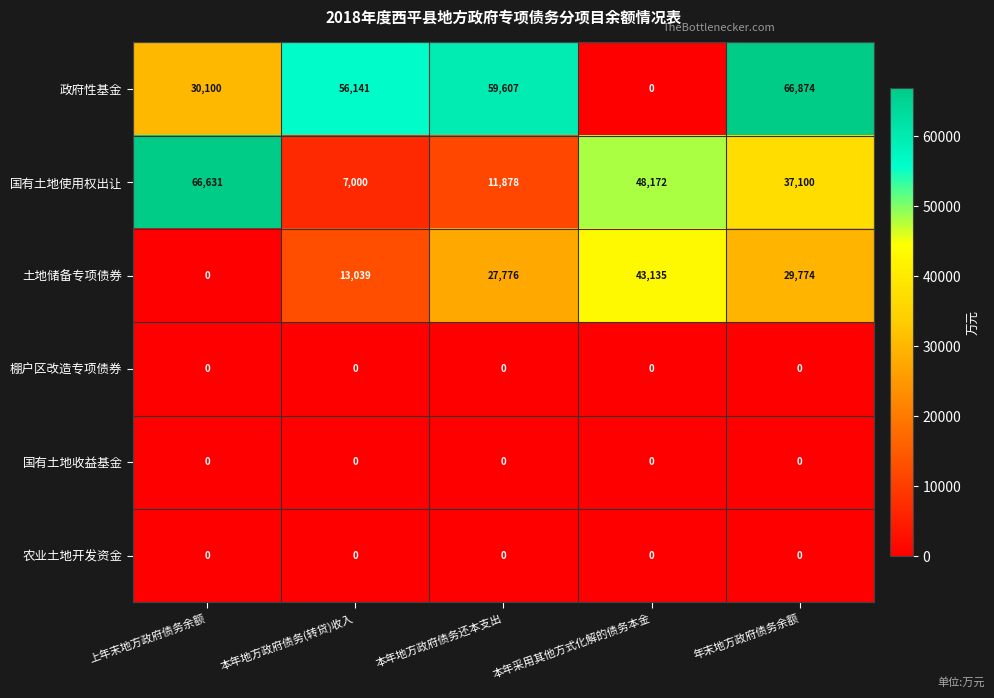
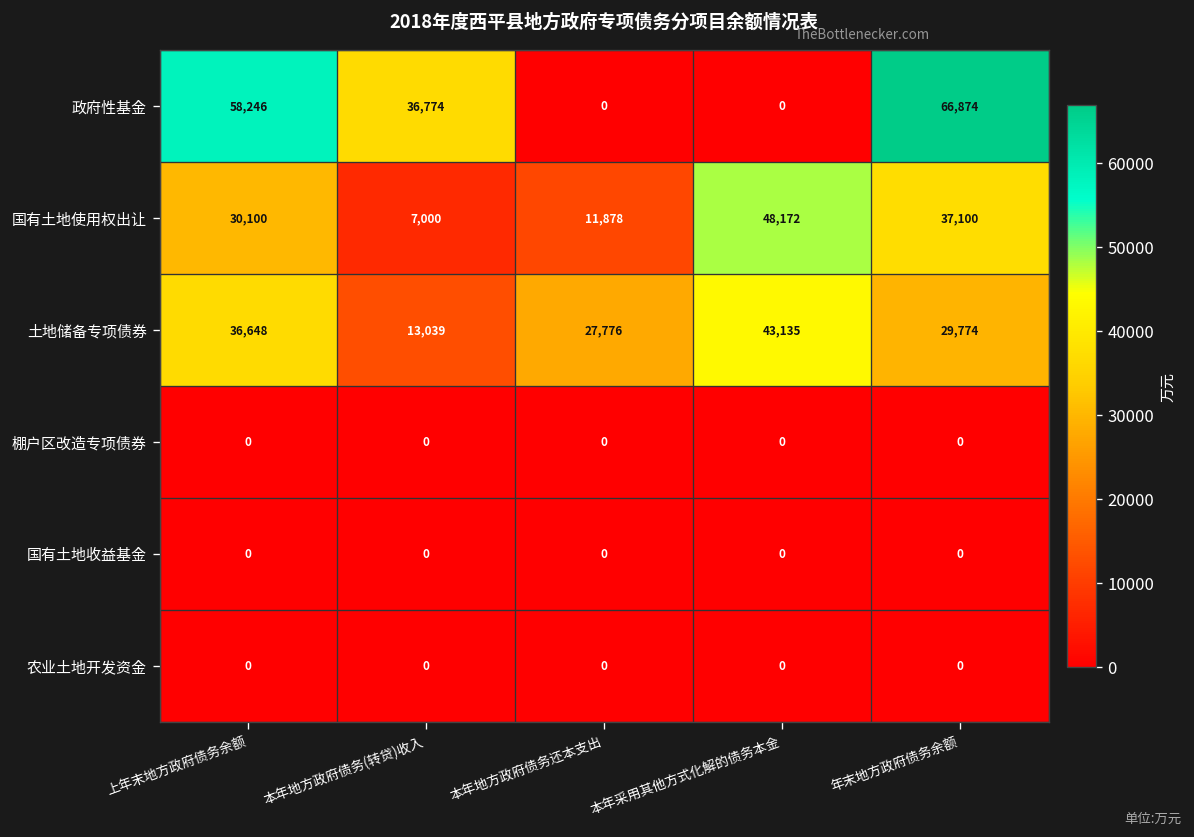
  {
    "政府性基金": {
-     "上年末地方政府债务余额": "30,100",
-     "本年地方政府债务(转贷)收入": "56,141",
-     "本年地方政府债务还本支出": "59,607",
+     "上年末地方政府债务余额": "58,246",
+     "本年地方政府债务(转贷)收入": "36,774",
+     "本年地方政府债务还本支出": "0",
      "本年采用其他方式化解的债务本金": "0",
      "年末地方政府债务余额": "66,874"
    },
    "国有土地使用权出让": {
-     "上年末地方政府债务余额": "66,631",
+     "上年末地方政府债务余额": "30,100",
      "本年地方政府债务(转贷)收入": "7,000",
      "本年地方政府债务还本支出": "11,878",
      "本年采用其他方式化解的债务本金": "48,172",
      "年末地方政府债务余额": "37,100"
    },
    "土地储备专项债券": {
-     "上年末地方政府债务余额": "0",
+     "上年末地方政府债务余额": "36,648",
      "本年地方政府债务(转贷)收入": "13,039",
      "本年地方政府债务还本支出": "27,776",
      "本年采用其他方式化解的债务本金": "43,135",
      "年末地方政府债务余额": "29,774"
    },
    "棚户区改造专项债券": {
      "上年末地方政府债务余额": "0",
      "本年地方政府债务(转贷)收入": "0",
      "本年地方政府债务还本支出": "0",
      "本年采用其他方式化解的债务本金": "0",
      "年末地方政府债务余额": "0"
    },
    "国有土地收益基金": {
      "上年末地方政府债务余额": "0",
      "本年地方政府债务(转贷)收入": "0",
      "本年地方政府债务还本支出": "0",
      "本年采用其他方式化解的债务本金": "0",
      "年末地方政府债务余额": "0"
    },
    "农业土地开发资金": {
      "上年末地方政府债务余额": "0",
      "本年地方政府债务(转贷)收入": "0",
      "本年地方政府债务还本支出": "0",
      "本年采用其他方式化解的债务本金": "0",
      "年末地方政府债务余额": "0"
    }
  }
